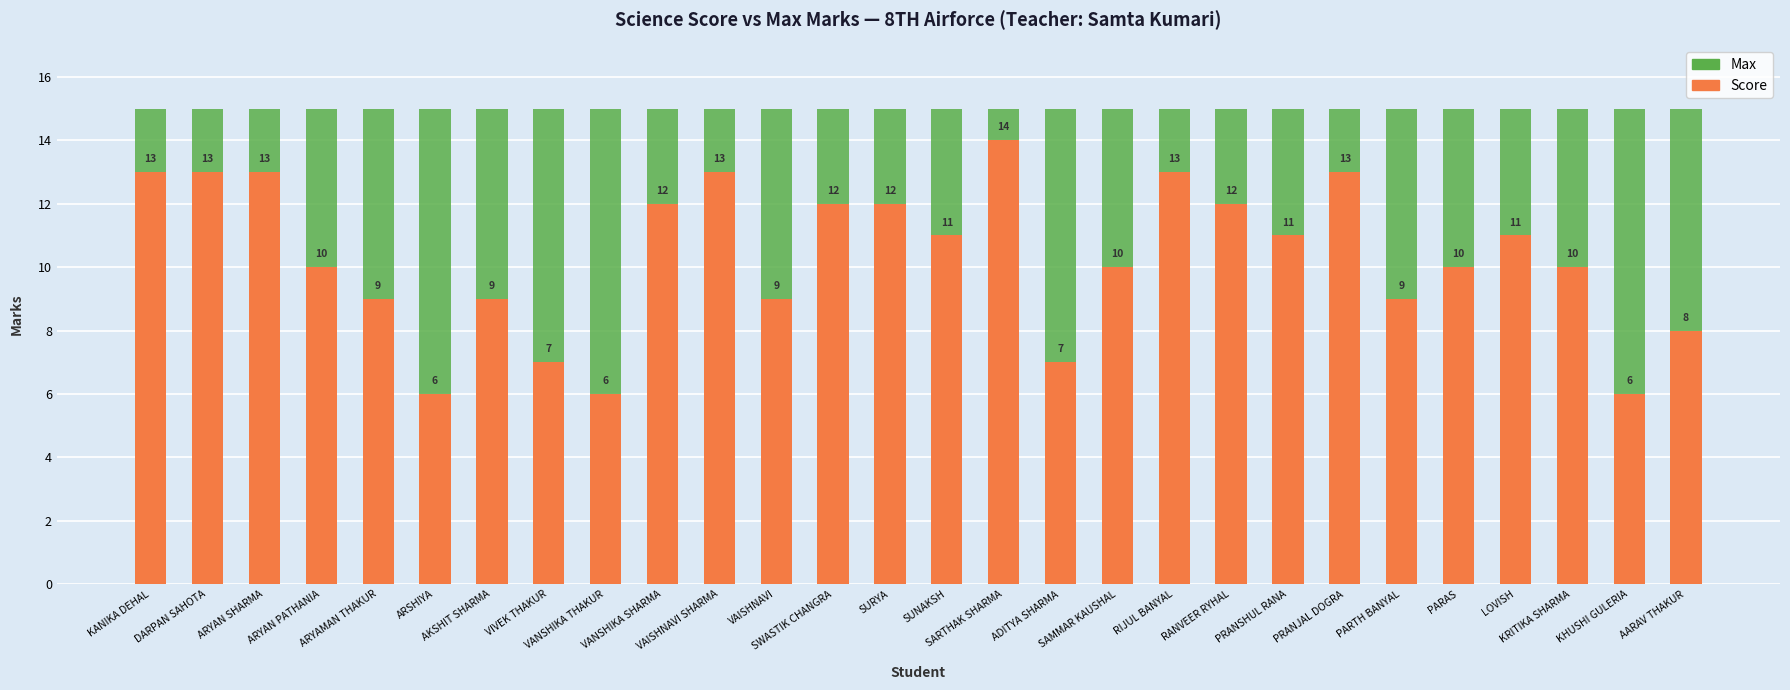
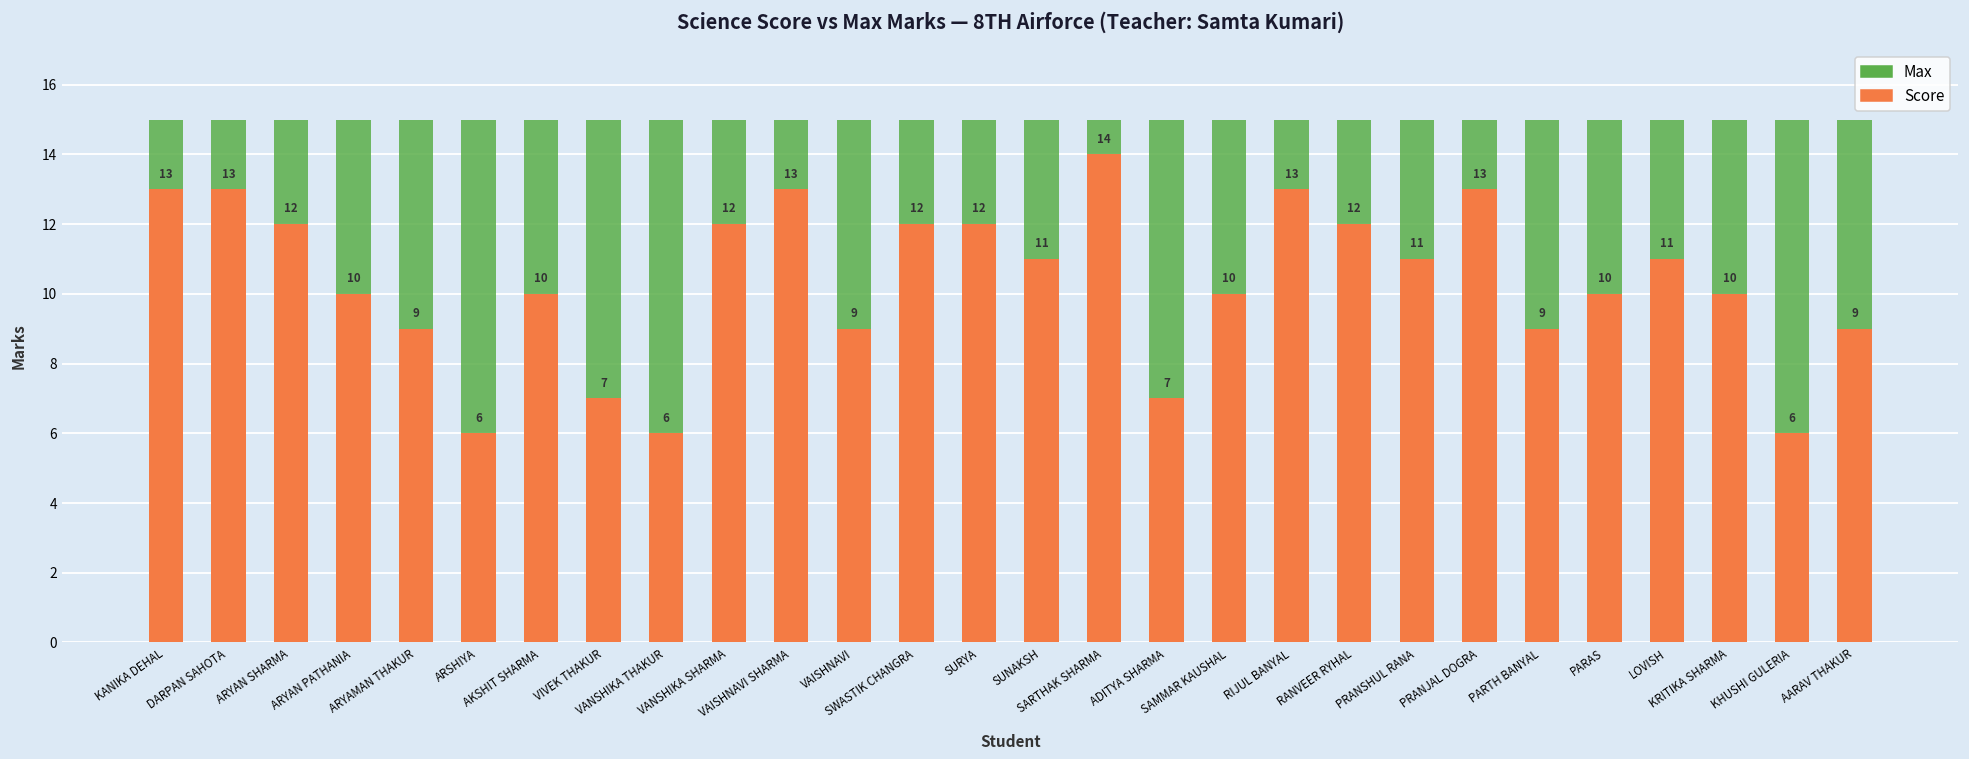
  {
    "Score": {
-     "ARYAN SHARMA": 13,
-     "AKSHIT SHARMA": 9,
-     "AARAV THAKUR": 8
+     "ARYAN SHARMA": 12,
+     "AKSHIT SHARMA": 10,
+     "AARAV THAKUR": 9
    }
  }
